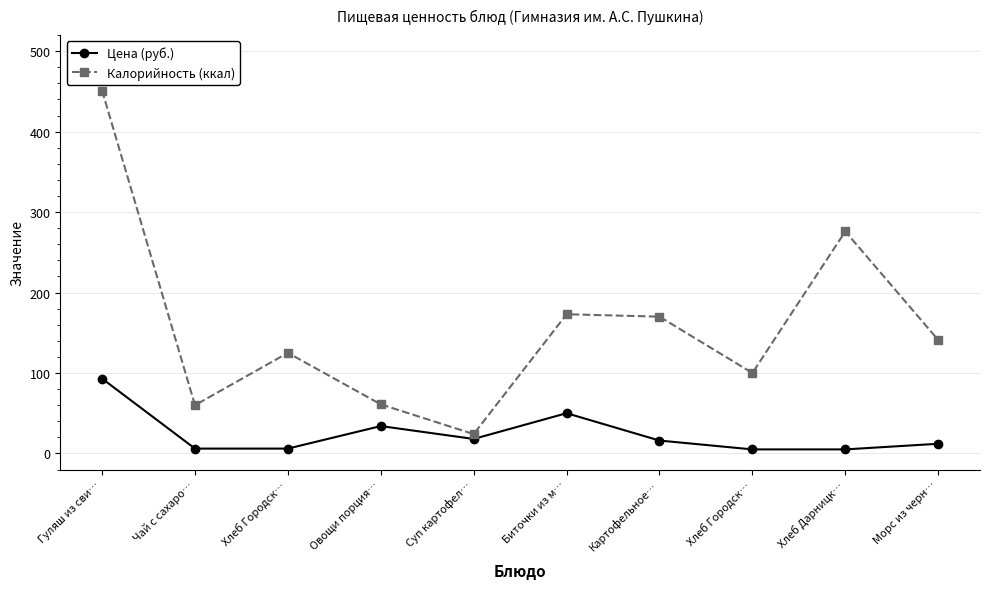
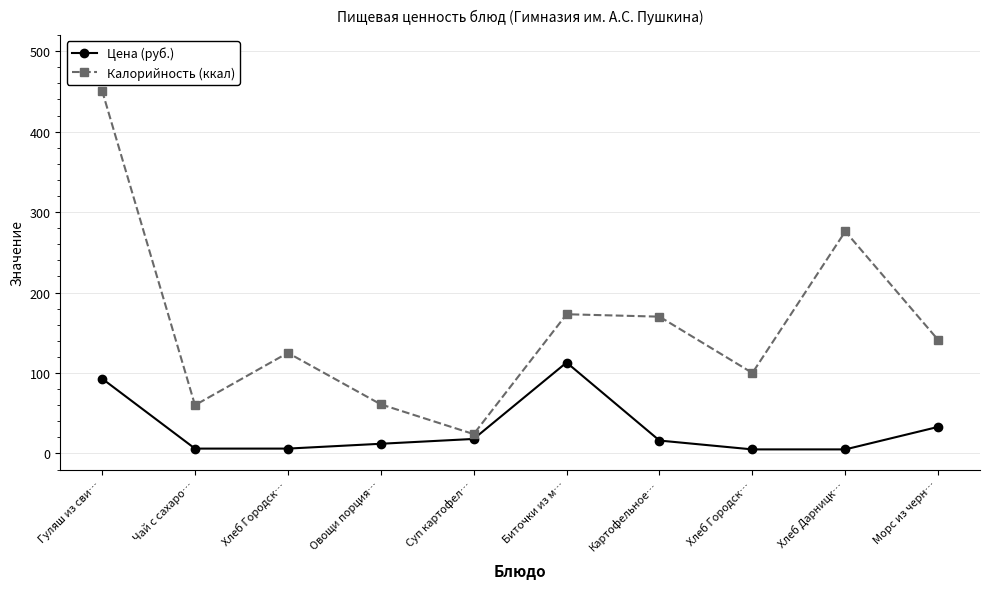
  {
    "Цена (руб.)": {
      "Гуляш из сви…": 90,
      "Чай с сахаро…": 10,
-     "Овощи порция…": 30,
+     "Овощи порция…": 10,
      "Суп картофел…": 20,
-     "Биточки из м…": 50,
+     "Биточки из м…": 110,
      "Картофельное…": 20,
      "Хлеб Дарницк…": 10,
-     "Морс из черн…": 10
+     "Морс из черн…": 30
    },
    "Калорийность (ккал)": {
      "Гуляш из сви…": 450,
      "Чай с сахаро…": 60,
      "Овощи порция…": 60,
      "Суп картофел…": 20,
      "Биточки из м…": 170,
      "Картофельное…": 170,
      "Хлеб Дарницк…": 280,
      "Морс из черн…": 140
    }
  }
